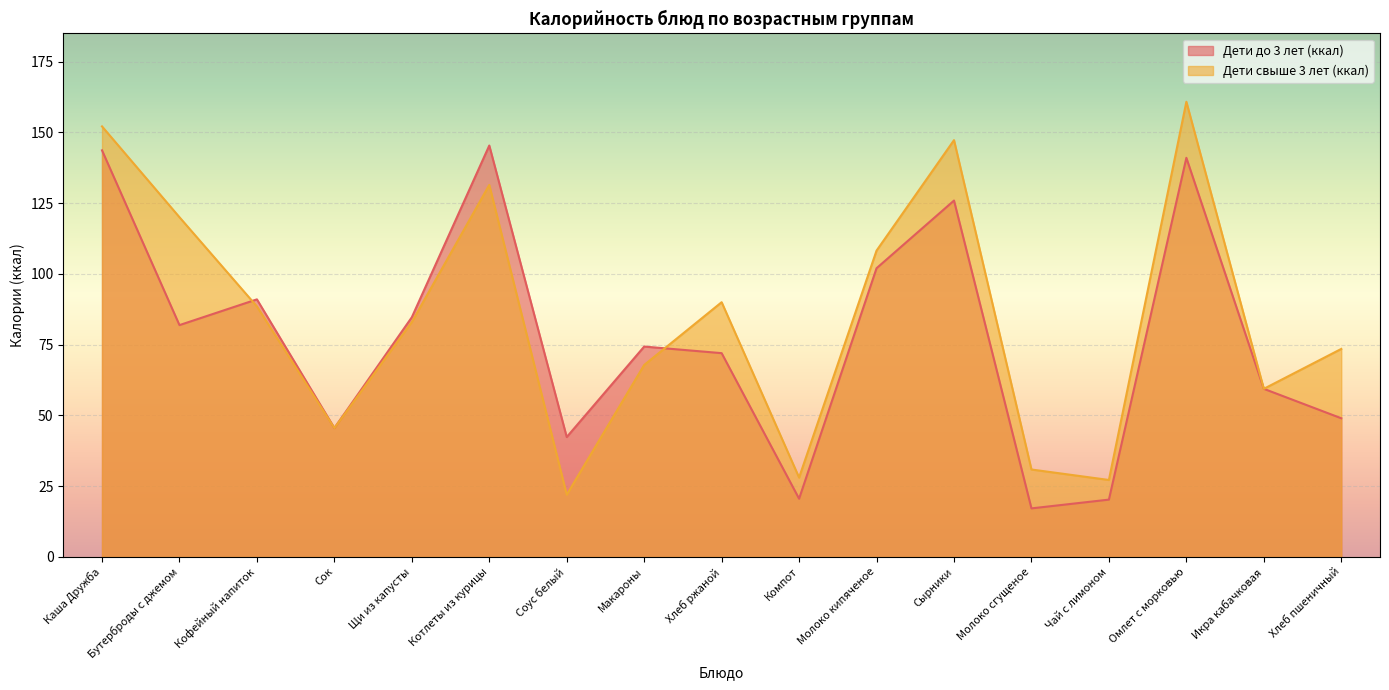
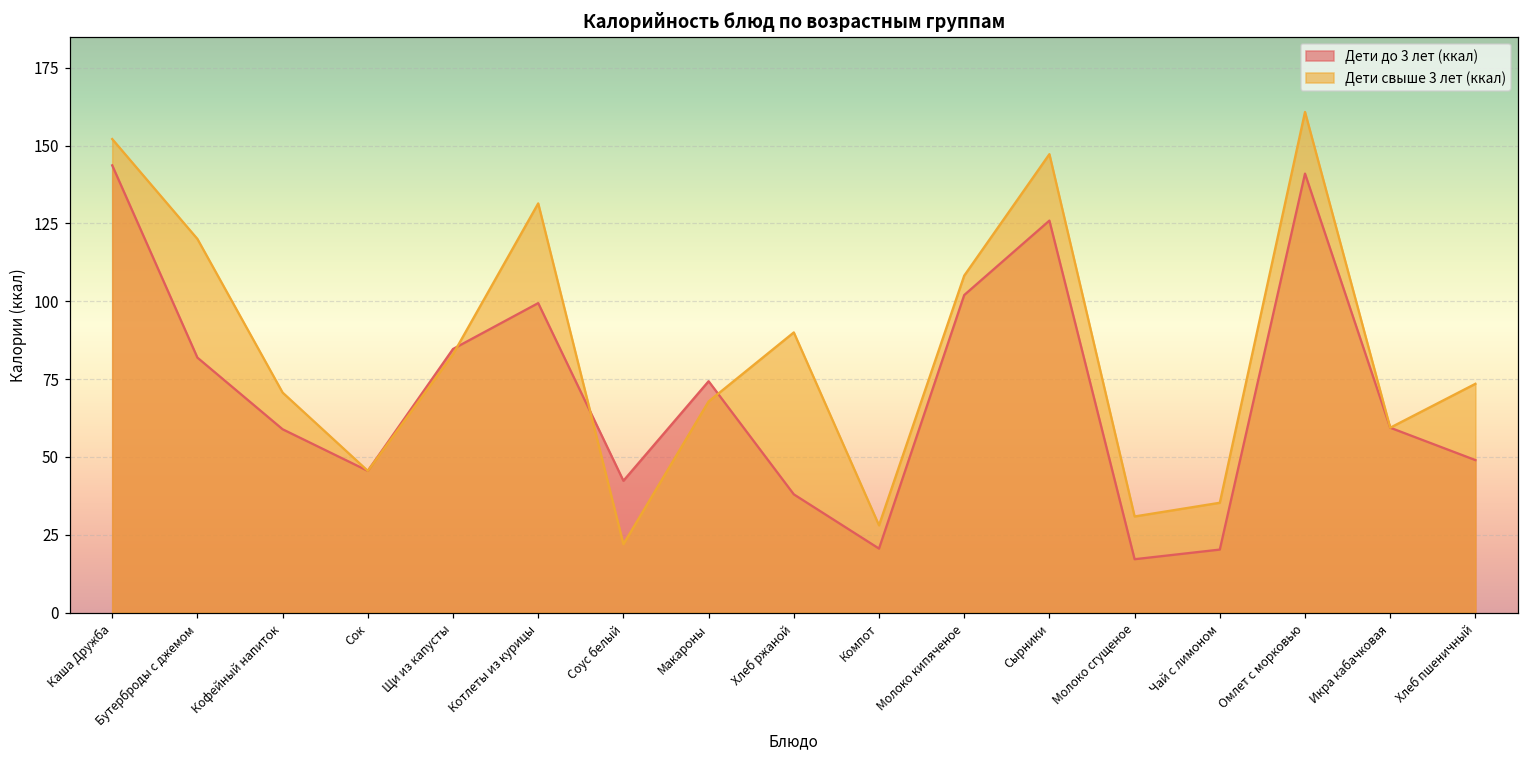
  {
    "Дети до 3 лет (ккал)": {
      "Каша Дружба": 144,
      "Бутерброды с джемом": 82,
-     "Кофейный напиток": 91,
+     "Кофейный напиток": 59,
      "Щи из капусты": 85,
-     "Котлеты из курицы": 145,
+     "Котлеты из курицы": 99,
      "Соус белый": 42,
      "Макароны": 74,
-     "Хлеб ржаной": 72,
+     "Хлеб ржаной": 38,
      "Компот": 21,
      "Молоко кипяченое": 102,
      "Сырники": 126,
      "Молоко сгущеное": 17,
      "Чай с лимоном": 20,
      "Омлет с морковью": 141,
      "Хлеб пшеничный": 49
    },
    "Дети свыше 3 лет (ккал)": {
      "Каша Дружба": 152,
      "Бутерброды с джемом": 120,
-     "Кофейный напиток": 89,
+     "Кофейный напиток": 71,
      "Щи из капусты": 83,
      "Котлеты из курицы": 131,
      "Соус белый": 22,
      "Макароны": 68,
      "Хлеб ржаной": 90,
      "Компот": 28,
      "Молоко кипяченое": 108,
      "Сырники": 147,
      "Молоко сгущеное": 31,
-     "Чай с лимоном": 27,
+     "Чай с лимоном": 35,
      "Омлет с морковью": 161,
      "Хлеб пшеничный": 74
    }
  }
